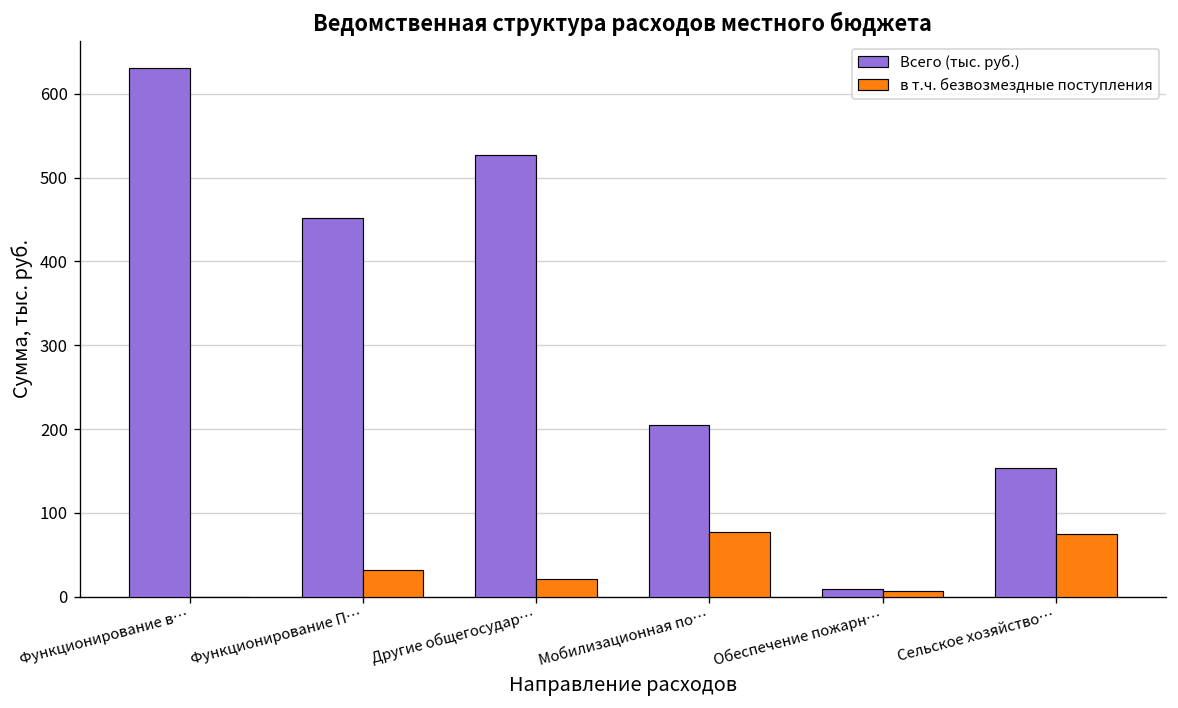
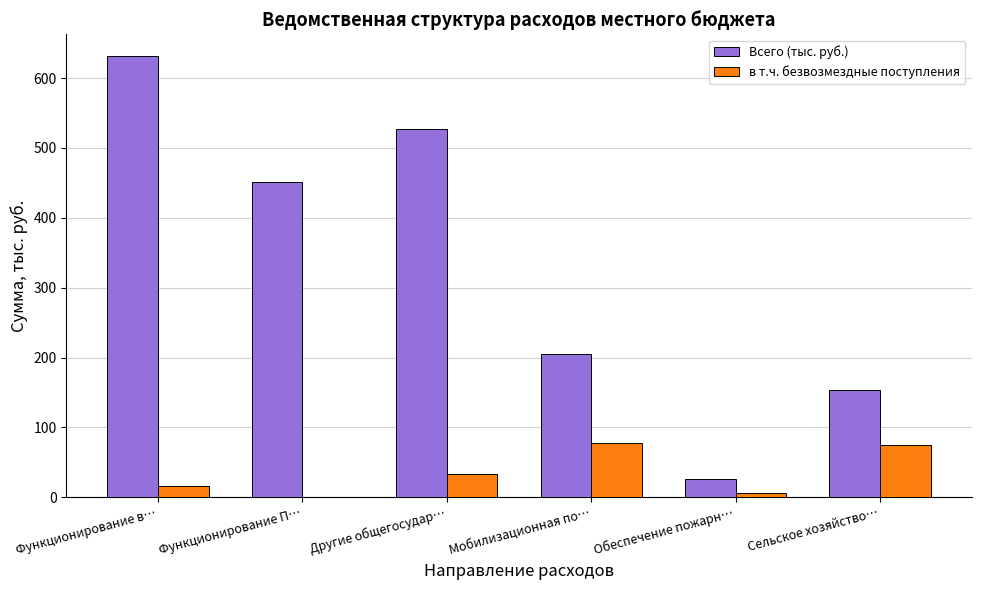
  {
    "Всего (тыс. руб.)": {
      "Функционирование в…": 630,
      "Функционирование П…": 450,
      "Другие общегосудар…": 530,
      "Мобилизационная по…": 210,
-     "Обеспечение пожарн…": 10,
+     "Обеспечение пожарн…": 30,
      "Сельское хозяйство…": 150
    },
    "в т.ч. безвозмездные поступления": {
-     "Функционирование в…": 0,
-     "Функционирование П…": 30,
-     "Другие общегосудар…": 20,
+     "Функционирование в…": 20,
+     "Функционирование П…": 0,
+     "Другие общегосудар…": 30,
      "Мобилизационная по…": 80,
      "Обеспечение пожарн…": 10,
      "Сельское хозяйство…": 70
    }
  }
